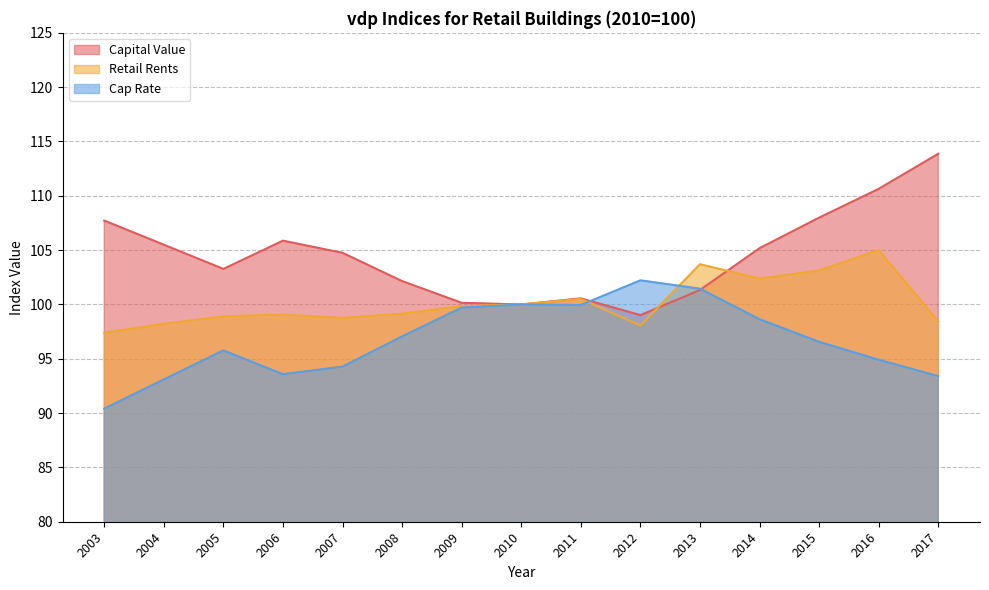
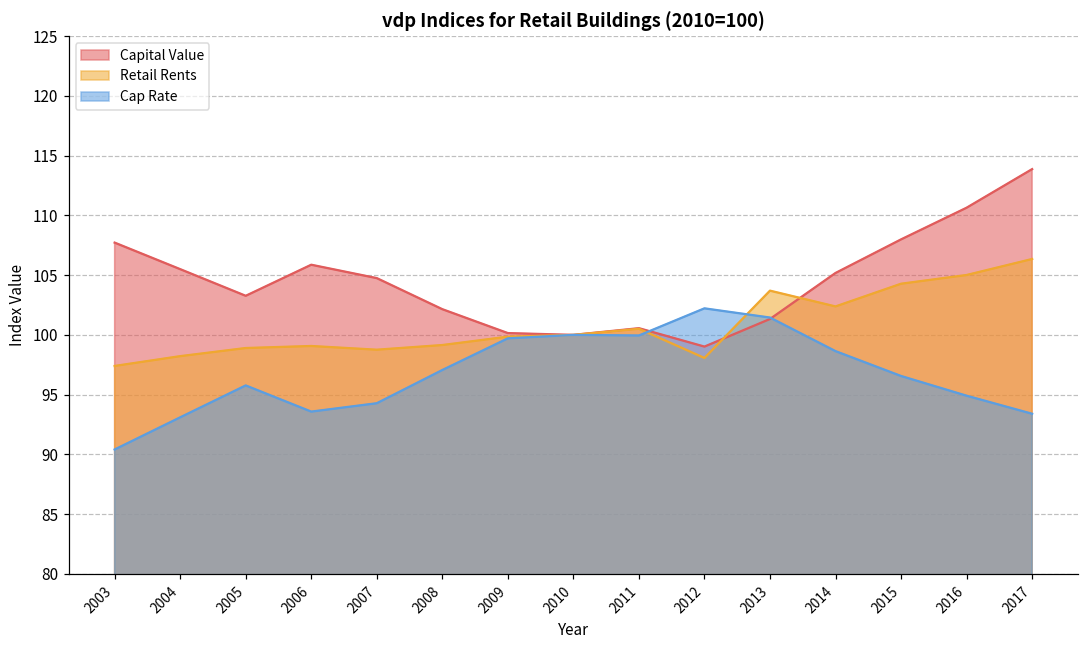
  {
    "Capital Value": {
      "2003": 107.7,
      "2004": 105.5,
      "2005": 103.3,
      "2006": 105.9,
      "2007": 104.8,
      "2008": 102.2,
      "2009": 100.2,
      "2012": 99.0,
      "2014": 105.2,
      "2015": 108.0,
      "2016": 110.6,
      "2017": 113.9
    },
    "Retail Rents": {
      "2003": 97.4,
      "2004": 98.2,
      "2005": 98.9,
      "2006": 99.1,
      "2007": 98.8,
      "2008": 99.2,
      "2012": 98.1,
      "2013": 103.7,
      "2014": 102.4,
-     "2015": 103.1,
+     "2015": 104.3,
      "2016": 105.0,
-     "2017": 98.4
+     "2017": 106.4
    },
    "Cap Rate": {
      "2003": 90.4,
      "2004": 93.1,
      "2005": 95.8,
      "2006": 93.6,
      "2007": 94.3,
      "2008": 97.1,
      "2011": 100.0,
      "2012": 102.2,
      "2014": 98.6,
      "2015": 96.6,
      "2016": 94.9,
      "2017": 93.4
    }
  }
